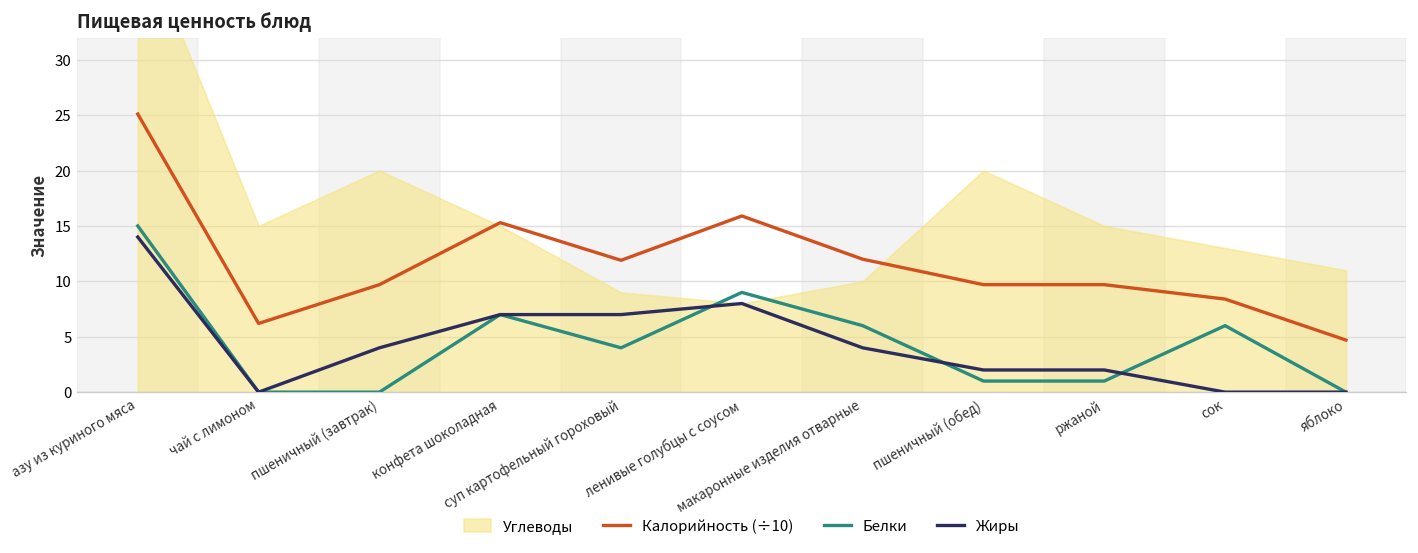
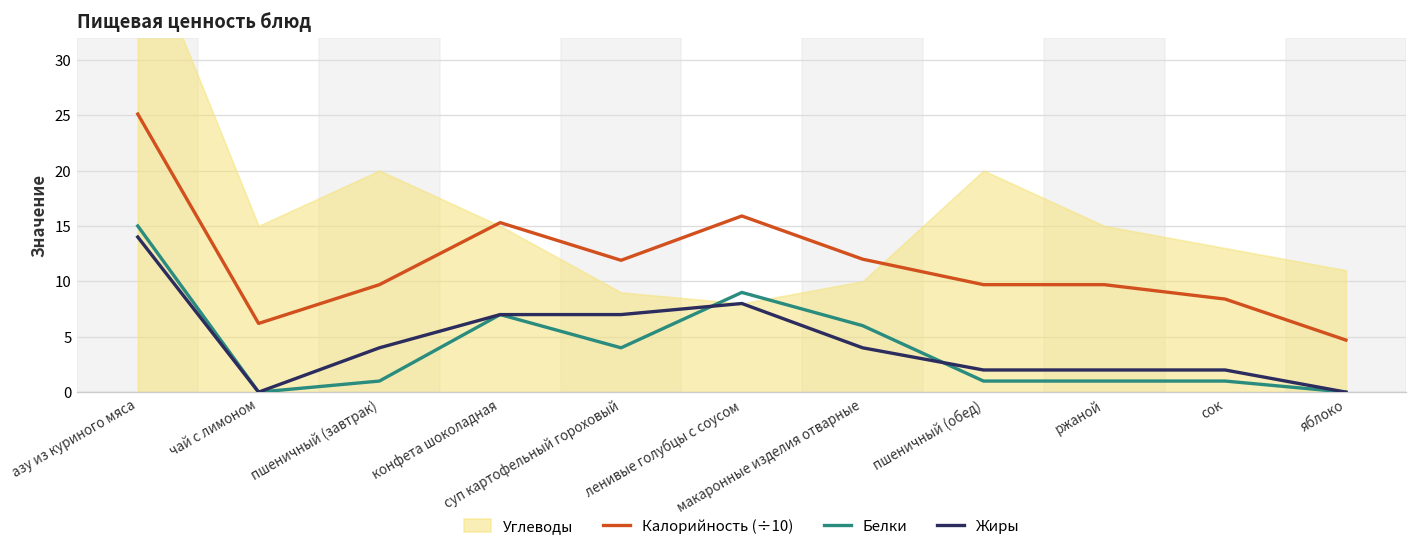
  {
    "Калорийность (÷10)": {
      "азу из куриного мяса": 25,
      "чай с лимоном": 6,
      "пшеничный (завтрак)": 10,
      "конфета шоколадная": 15,
      "суп картофельный гороховый": 12,
      "ленивые голубцы с соусом": 16,
      "макаронные изделия отварные": 12,
      "пшеничный (обед)": 10,
      "ржаной": 10,
      "сок": 8,
      "яблоко": 5
    },
    "Углеводы": {
      "чай с лимоном": 15,
      "пшеничный (завтрак)": 20,
      "конфета шоколадная": 15,
      "суп картофельный гороховый": 9,
      "макаронные изделия отварные": 10,
      "пшеничный (обед)": 20,
      "ржаной": 15,
      "сок": 13,
      "яблоко": 11
    },
    "Белки": {
      "азу из куриного мяса": 15,
-     "пшеничный (завтрак)": 0,
+     "пшеничный (завтрак)": 1,
      "суп картофельный гороховый": 4,
      "ленивые голубцы с соусом": 9,
      "макаронные изделия отварные": 6,
      "пшеничный (обед)": 1,
      "ржаной": 1,
-     "сок": 6
+     "сок": 1
    },
    "Жиры": {
      "азу из куриного мяса": 14,
      "пшеничный (завтрак)": 4,
      "суп картофельный гороховый": 7,
      "макаронные изделия отварные": 4,
      "пшеничный (обед)": 2,
      "ржаной": 2,
-     "сок": 0
+     "сок": 2
    }
  }
